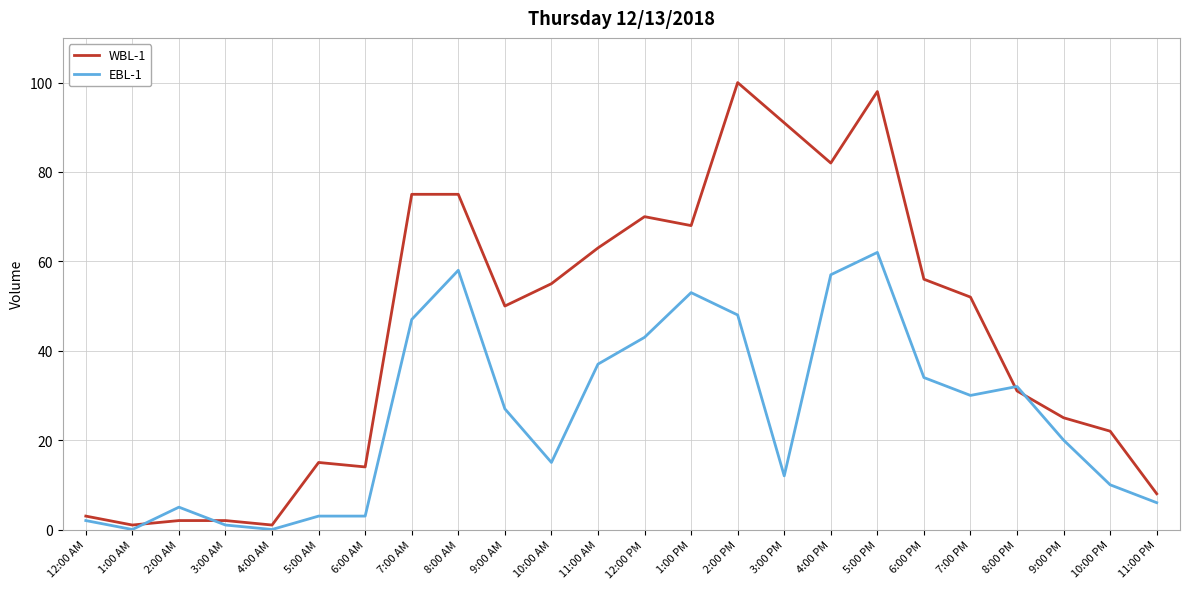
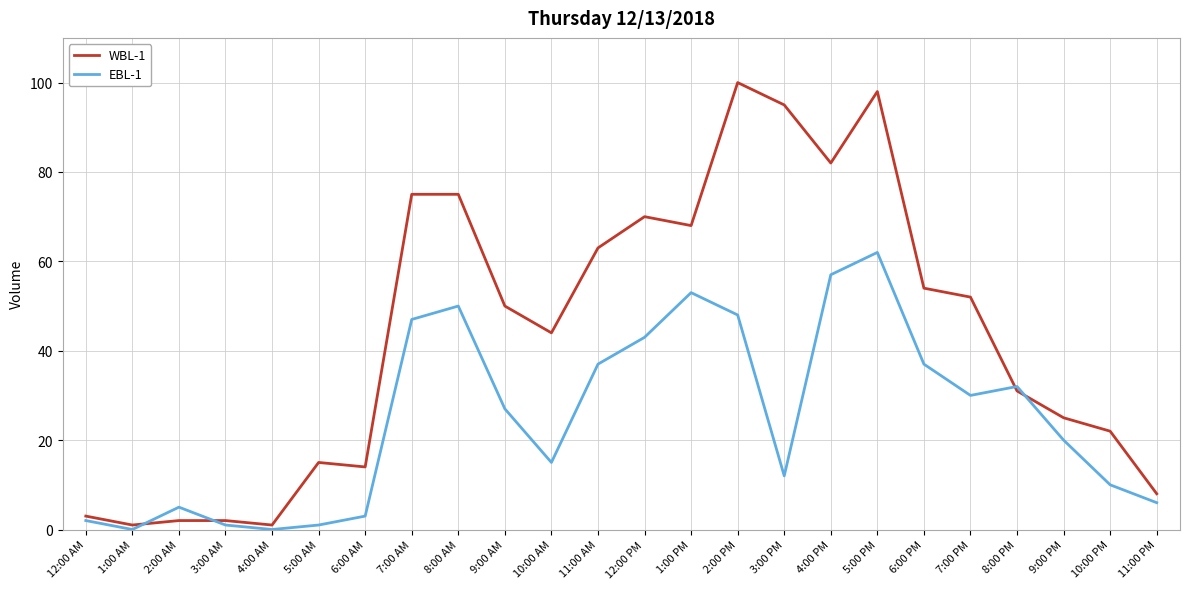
  {
    "WBL-1": {
      "12:00 AM": 3,
      "1:00 AM": 1,
      "2:00 AM": 2,
      "3:00 AM": 2,
      "4:00 AM": 1,
      "5:00 AM": 15,
      "6:00 AM": 14,
      "7:00 AM": 75,
      "8:00 AM": 75,
      "9:00 AM": 50,
-     "10:00 AM": 55,
+     "10:00 AM": 44,
      "11:00 AM": 63,
      "12:00 PM": 70,
      "1:00 PM": 68,
      "2:00 PM": 100,
-     "3:00 PM": 91,
+     "3:00 PM": 95,
      "4:00 PM": 82,
      "5:00 PM": 98,
-     "6:00 PM": 56,
+     "6:00 PM": 54,
      "7:00 PM": 52,
      "8:00 PM": 31,
      "9:00 PM": 25,
      "10:00 PM": 22,
      "11:00 PM": 8
    },
    "EBL-1": {
      "12:00 AM": 2,
      "1:00 AM": 0,
      "2:00 AM": 5,
      "3:00 AM": 1,
      "4:00 AM": 0,
-     "5:00 AM": 3,
+     "5:00 AM": 1,
      "6:00 AM": 3,
      "7:00 AM": 47,
-     "8:00 AM": 58,
+     "8:00 AM": 50,
      "9:00 AM": 27,
      "10:00 AM": 15,
      "11:00 AM": 37,
      "12:00 PM": 43,
      "1:00 PM": 53,
      "2:00 PM": 48,
      "3:00 PM": 12,
      "4:00 PM": 57,
      "5:00 PM": 62,
-     "6:00 PM": 34,
+     "6:00 PM": 37,
      "7:00 PM": 30,
      "8:00 PM": 32,
      "9:00 PM": 20,
      "10:00 PM": 10,
      "11:00 PM": 6
    }
  }
